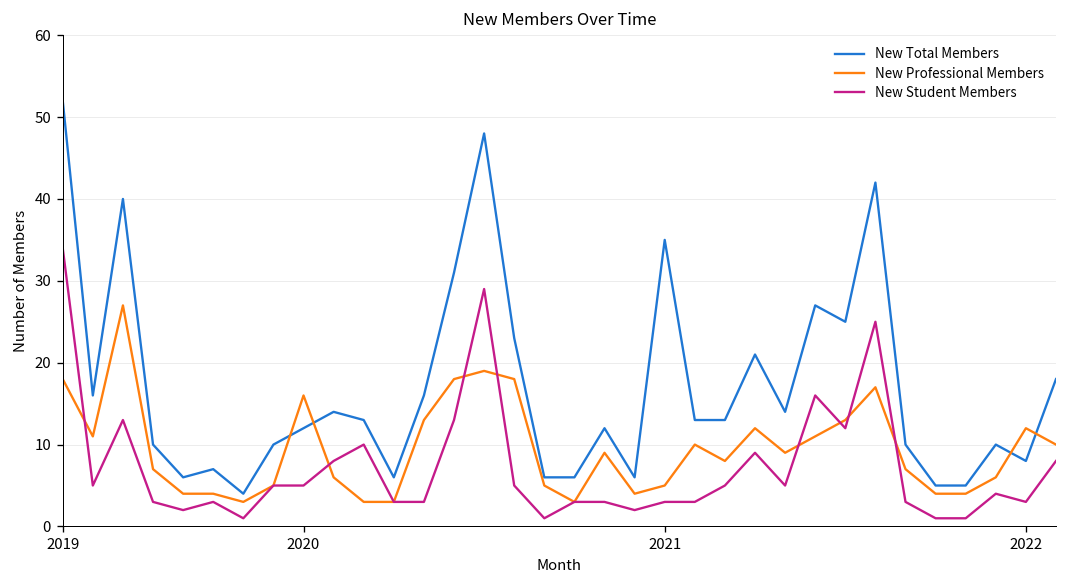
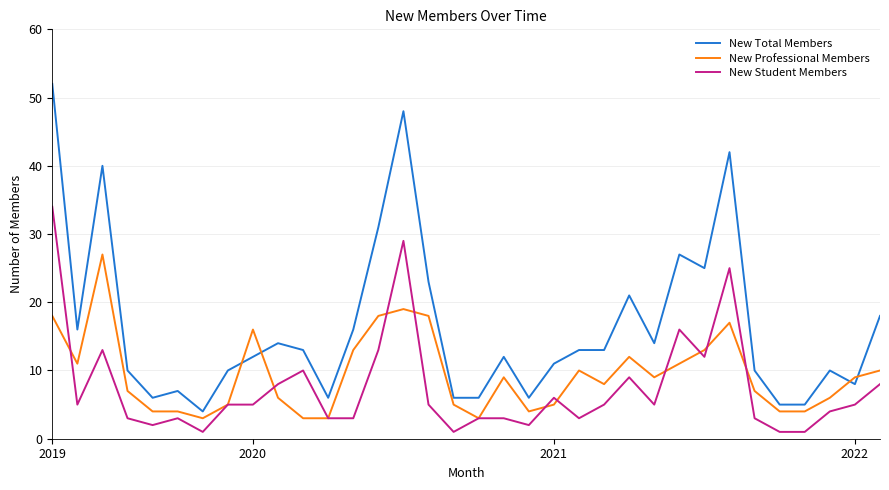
  {
    "New Total Members": {
      "2019": 52,
      "2020": 12,
-     "2021": 35,
+     "2021": 11,
      "2022": 8
    },
    "New Professional Members": {
      "2019": 18,
      "2020": 16,
      "2021": 5,
-     "2022": 12
+     "2022": 9
    },
    "New Student Members": {
      "2019": 34,
      "2020": 5,
-     "2021": 3,
-     "2022": 3
+     "2021": 6,
+     "2022": 5
    }
  }
